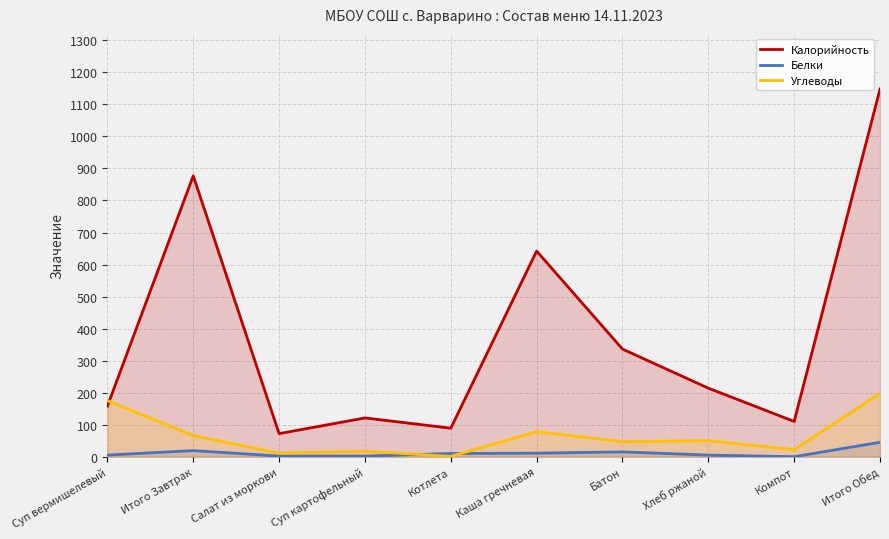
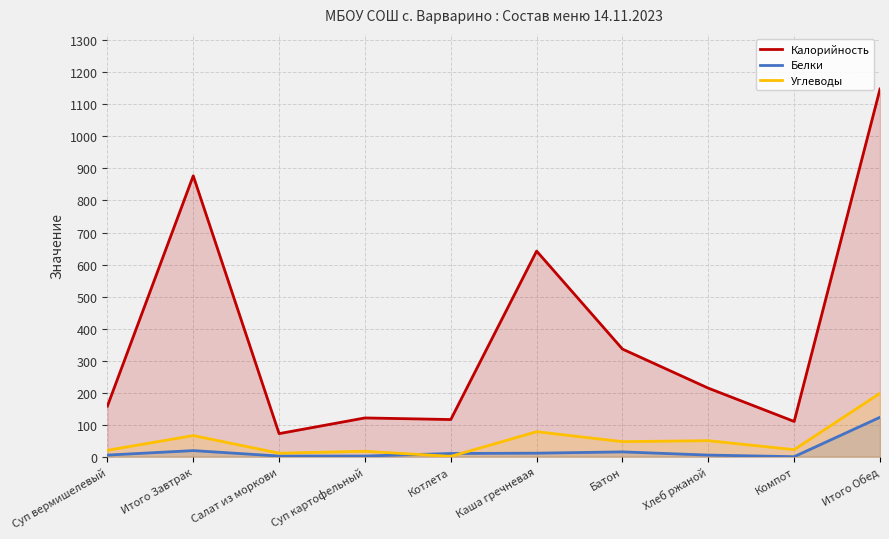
  {
    "Калорийность": {
      "Суп вермишелевый": 160,
      "Итого Завтрак": 880,
      "Салат из моркови": 70,
      "Суп картофельный": 120,
-     "Котлета": 90,
+     "Котлета": 120,
      "Каша гречневая": 640,
      "Батон": 340,
      "Хлеб ржаной": 210,
      "Компот": 110,
      "Итого Обед": 1150
    },
    "Белки": {
      "Суп вермишелевый": 10,
      "Итого Завтрак": 20,
      "Салат из моркови": 0,
      "Суп картофельный": 0,
      "Котлета": 10,
      "Каша гречневая": 10,
      "Батон": 20,
      "Хлеб ржаной": 10,
      "Компот": 0,
-     "Итого Обед": 50
+     "Итого Обед": 120
    },
    "Углеводы": {
-     "Суп вермишелевый": 180,
+     "Суп вермишелевый": 20,
      "Итого Завтрак": 70,
      "Салат из моркови": 10,
      "Суп картофельный": 20,
      "Котлета": 0,
      "Каша гречневая": 80,
      "Батон": 50,
      "Хлеб ржаной": 50,
      "Компот": 20,
      "Итого Обед": 200
    }
  }
